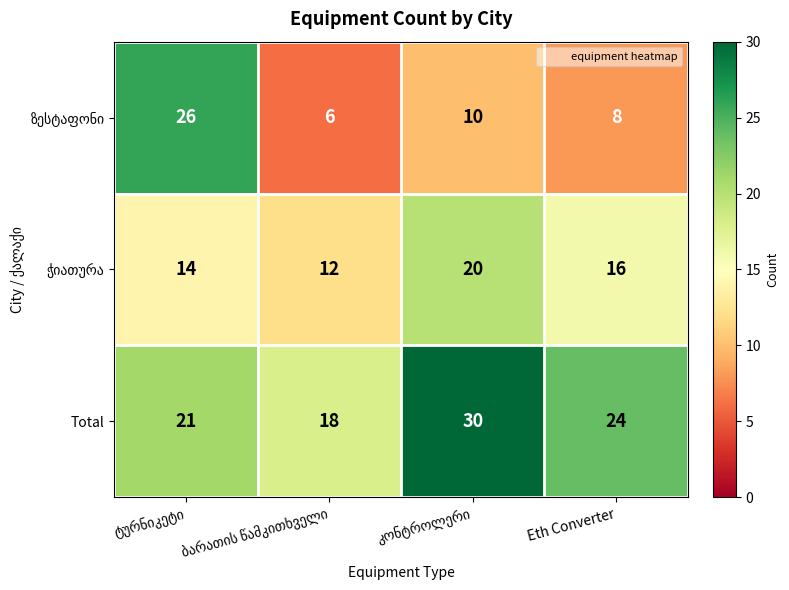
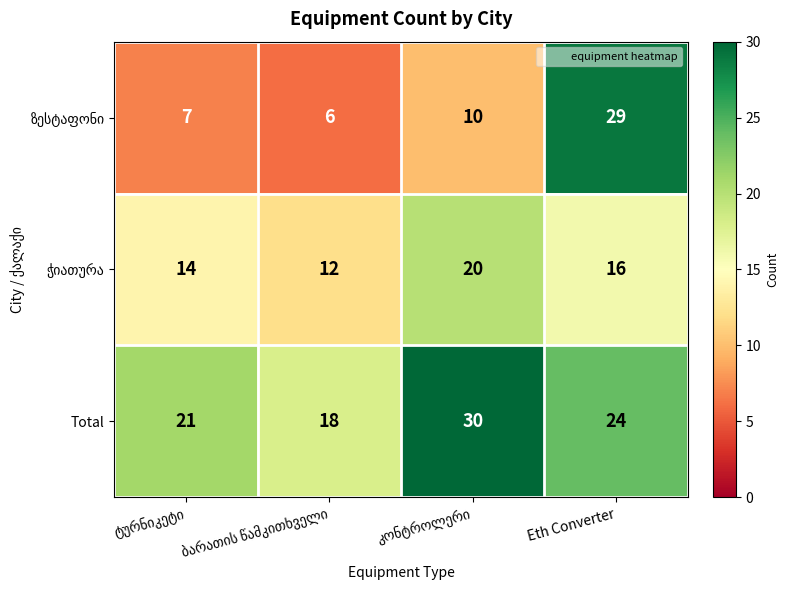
  {
    "ზესტაფონი": {
-     "ტურნიკეტი": 26,
+     "ტურნიკეტი": 7,
      "ბარათის წამკითხველი": 6,
      "კონტროლერი": 10,
-     "Eth Converter": 8
+     "Eth Converter": 29
    },
    "ჭიათურა": {
      "ტურნიკეტი": 14,
      "ბარათის წამკითხველი": 12,
      "კონტროლერი": 20,
      "Eth Converter": 16
    },
    "Total": {
      "ტურნიკეტი": 21,
      "ბარათის წამკითხველი": 18,
      "კონტროლერი": 30,
      "Eth Converter": 24
    }
  }
